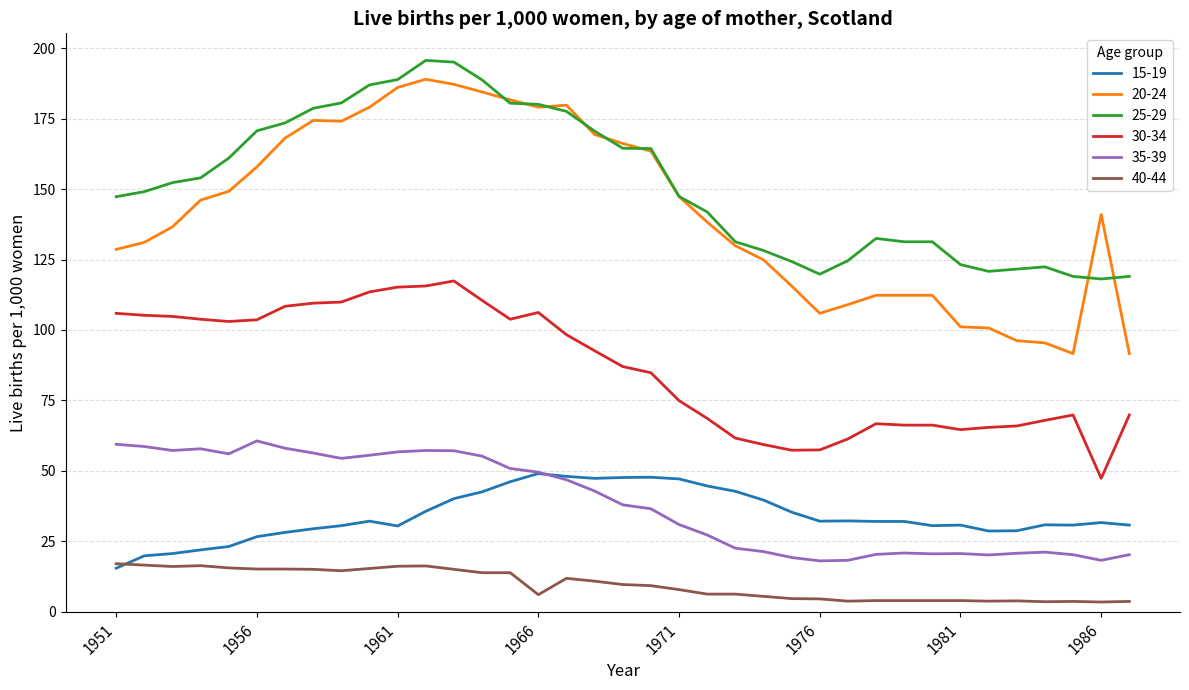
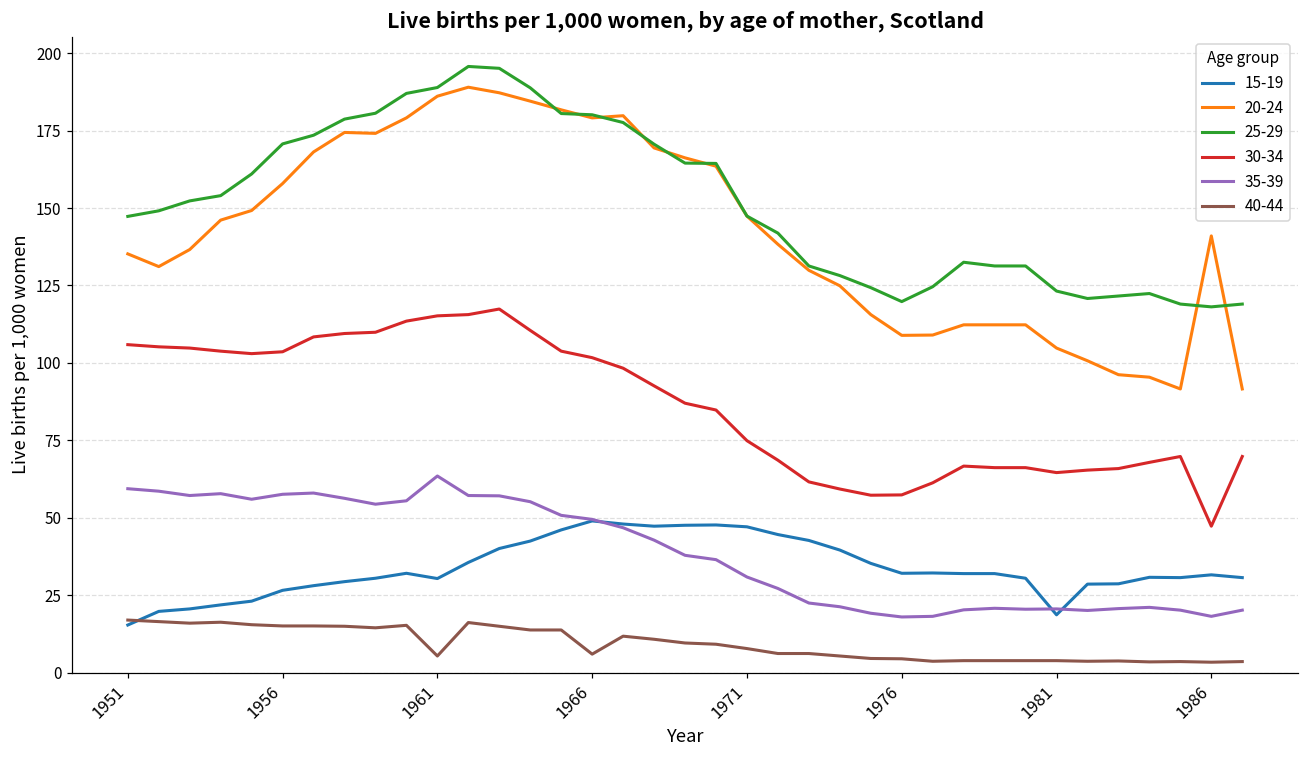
  {
    "15-19": {
      "1951": 15,
      "1956": 27,
      "1961": 30,
      "1971": 47,
      "1976": 32,
-     "1981": 31,
+     "1981": 19,
      "1986": 32
    },
    "20-24": {
-     "1951": 129,
+     "1951": 135,
      "1956": 158,
      "1961": 186,
      "1966": 179,
-     "1976": 106,
-     "1981": 101,
+     "1976": 109,
+     "1981": 105,
      "1986": 141
    },
    "25-29": {
      "1951": 147,
      "1956": 171,
      "1961": 189,
      "1966": 180,
      "1976": 120,
      "1981": 123,
      "1986": 118
    },
    "30-34": {
      "1951": 106,
      "1956": 104,
      "1961": 115,
-     "1966": 106,
+     "1966": 102,
      "1971": 75,
      "1976": 57,
      "1981": 65,
      "1986": 47
    },
    "35-39": {
      "1951": 59,
-     "1956": 61,
-     "1961": 57,
+     "1956": 58,
+     "1961": 64,
      "1971": 31,
      "1976": 18,
      "1981": 21,
      "1986": 18
    },
    "40-44": {
      "1951": 17,
      "1956": 15,
-     "1961": 16,
+     "1961": 5,
      "1966": 6,
      "1971": 8,
      "1976": 5,
      "1981": 4,
      "1986": 3
    }
  }
